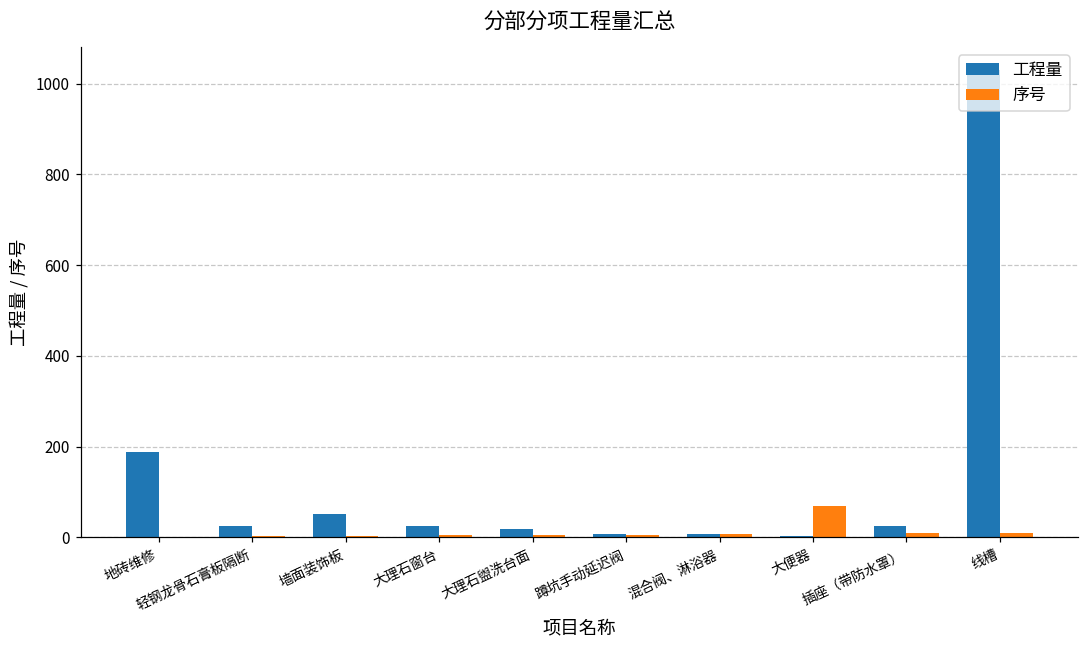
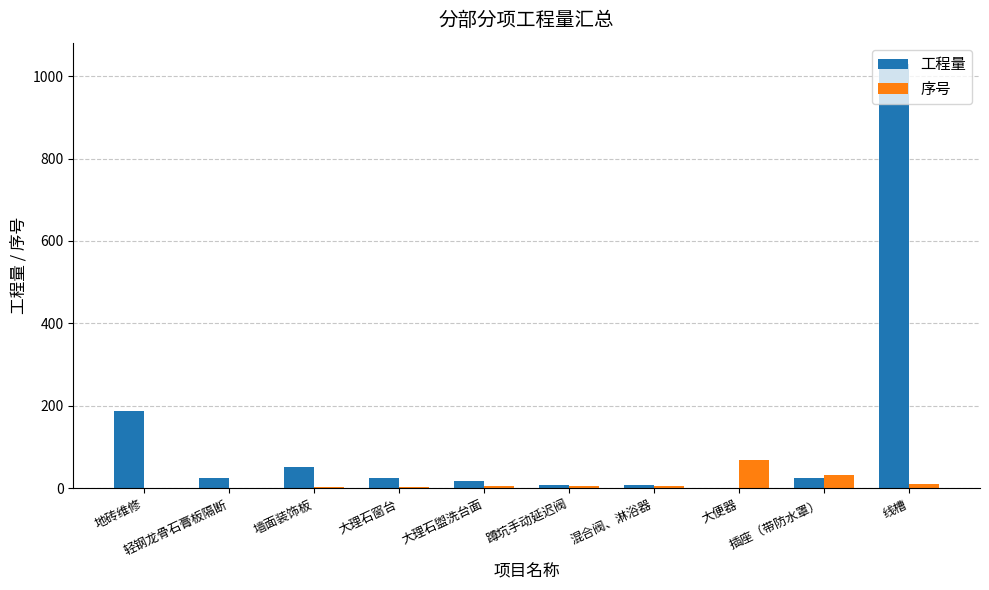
  {
    "工程量": {
      "地砖维修": 190,
      "轻钢龙骨石膏板隔断": 20,
      "墙面装饰板": 50,
      "大理石窗台": 30,
      "大理石盥洗台面": 20,
      "蹲坑手动延迟阀": 10,
      "混合阀、淋浴器": 10,
      "插座（带防水罩）": 30
    },
    "序号": {
      "混合阀、淋浴器": 10,
      "大便器": 70,
-     "插座（带防水罩）": 10,
+     "插座（带防水罩）": 30,
      "线槽": 10
    }
  }
